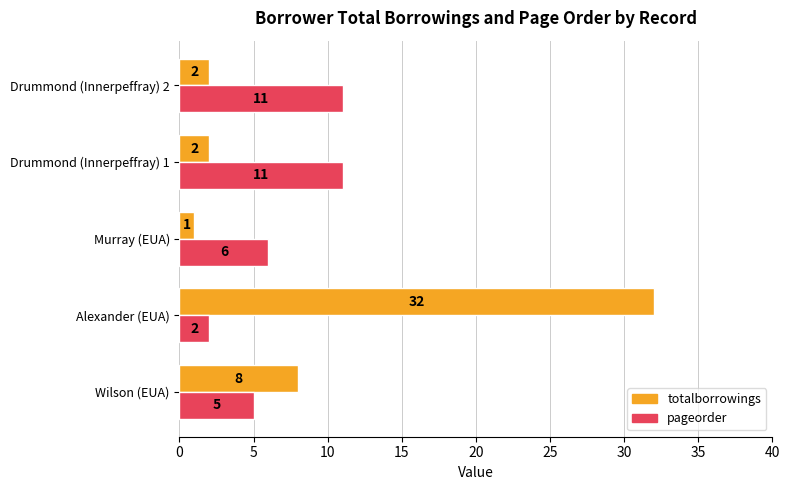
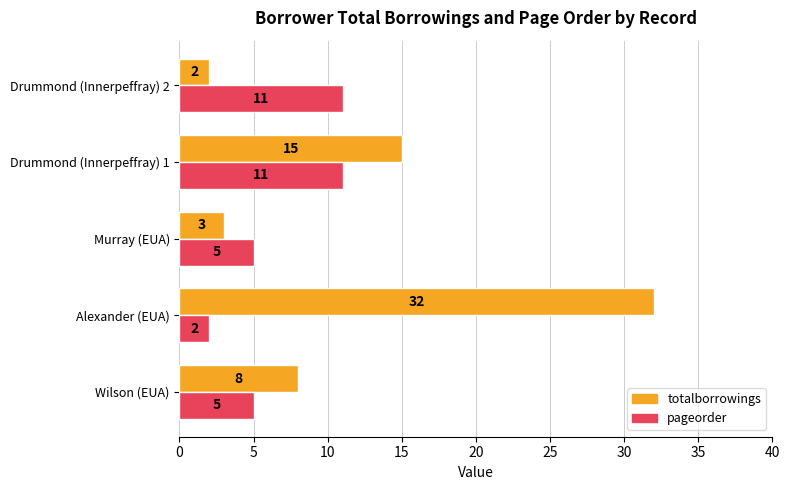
  {
    "totalborrowings": {
      "Drummond (Innerpeffray) 2": 2,
-     "Drummond (Innerpeffray) 1": 2,
-     "Murray (EUA)": 1,
+     "Drummond (Innerpeffray) 1": 15,
+     "Murray (EUA)": 3,
      "Alexander (EUA)": 32,
      "Wilson (EUA)": 8
    },
    "pageorder": {
      "Drummond (Innerpeffray) 2": 11,
      "Drummond (Innerpeffray) 1": 11,
-     "Murray (EUA)": 6,
+     "Murray (EUA)": 5,
      "Alexander (EUA)": 2,
      "Wilson (EUA)": 5
    }
  }
